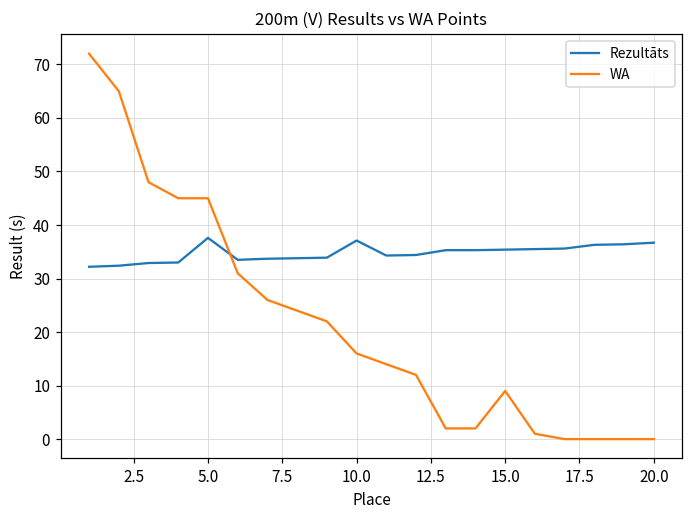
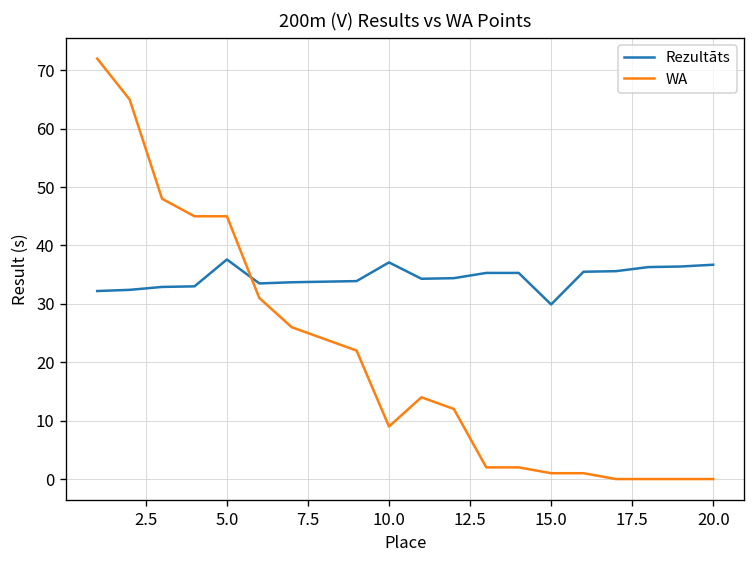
  {
    "Rezultāts": {
      "5.0": 38,
      "10.0": 37,
-     "15.0": 35,
+     "15.0": 30,
      "20.0": 37
    },
    "WA": {
      "5.0": 45,
-     "10.0": 16,
-     "15.0": 9,
+     "10.0": 9,
+     "15.0": 1,
      "20.0": 0
    }
  }
